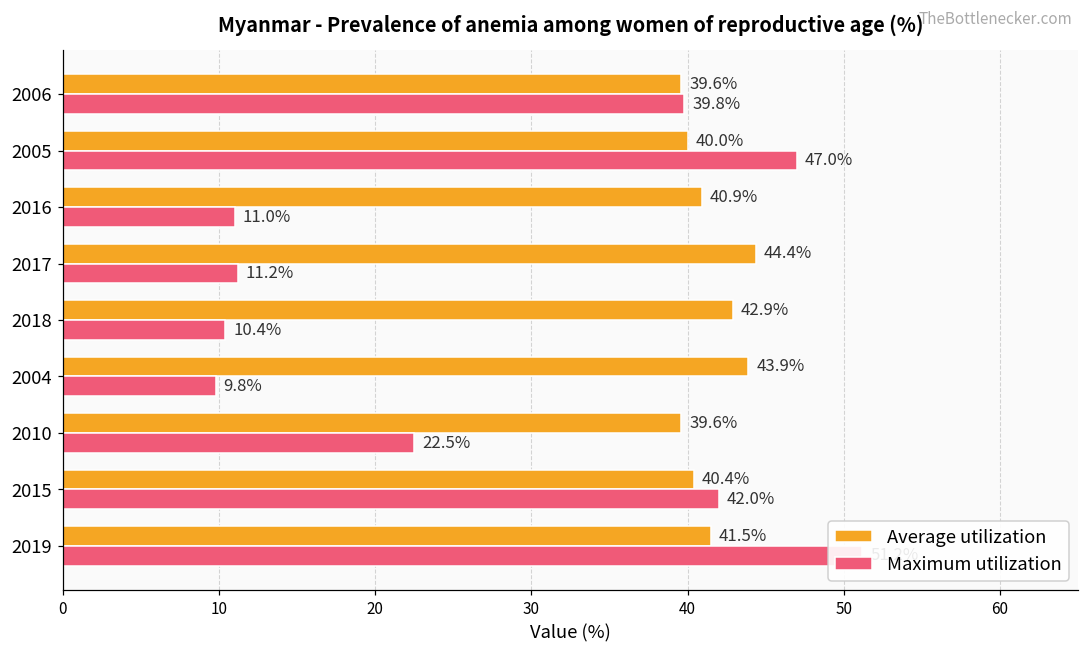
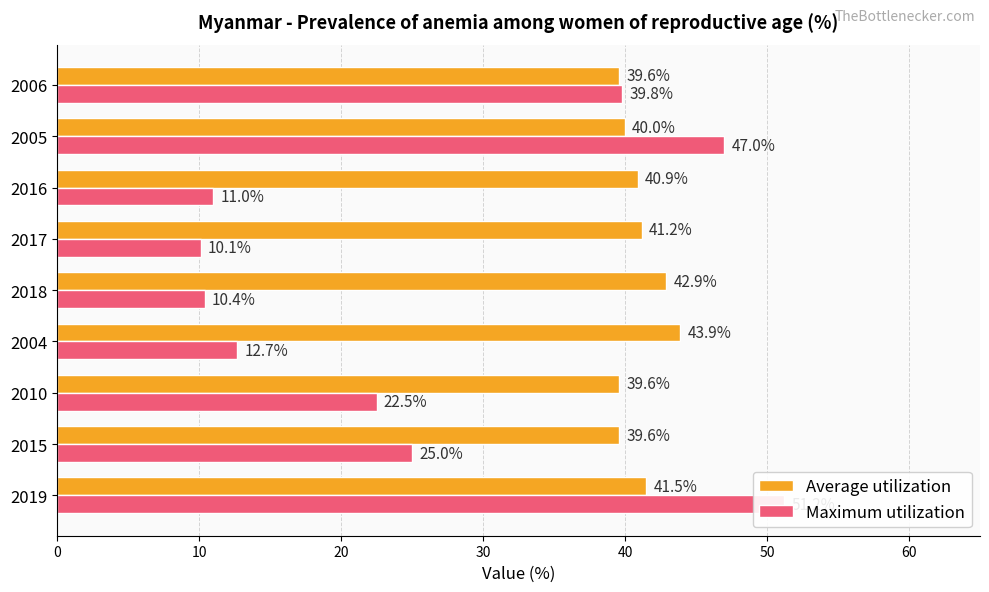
  {
    "Average utilization": {
      "2006": "39.6%",
      "2005": "40.0%",
      "2016": "40.9%",
-     "2017": "44.4%",
+     "2017": "41.2%",
      "2018": "42.9%",
      "2004": "43.9%",
      "2010": "39.6%",
-     "2015": "40.4%",
+     "2015": "39.6%",
      "2019": "41.5%"
    },
    "Maximum utilization": {
      "2006": "39.8%",
      "2005": "47.0%",
      "2016": "11.0%",
-     "2017": "11.2%",
+     "2017": "10.1%",
      "2018": "10.4%",
-     "2004": "9.8%",
+     "2004": "12.7%",
      "2010": "22.5%",
-     "2015": "42.0%"
+     "2015": "25.0%"
    }
  }
